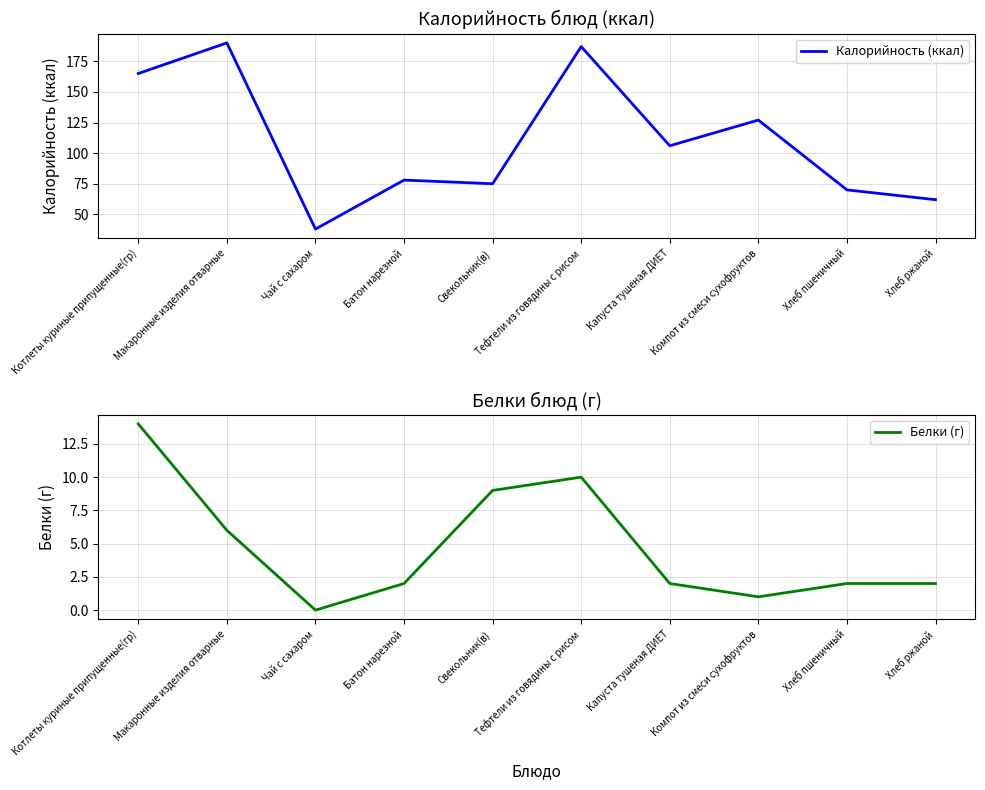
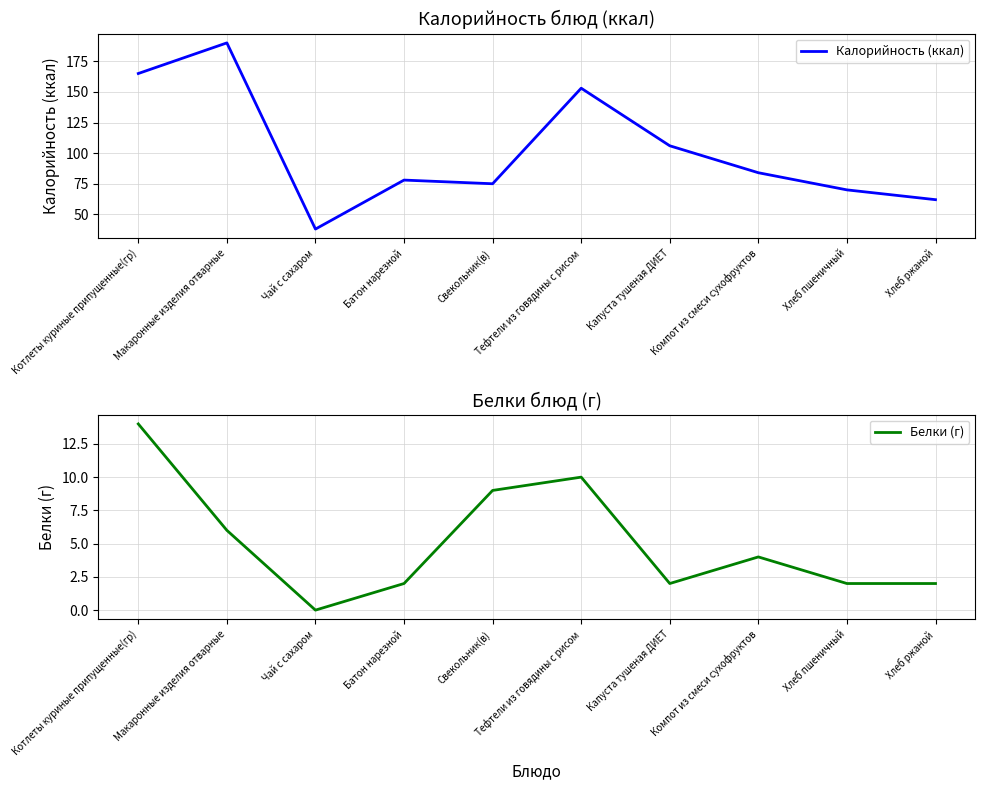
  {
    "Калорийность блюд (ккал)": {
      "Котлеты куриные припущенные(гр)": 165,
      "Макаронные изделия отварные": 190,
      "Чай с сахаром": 38,
      "Батон нарезной": 78,
      "Свекольник(в)": 75,
-     "Тефтели из говядины с рисом": 187,
+     "Тефтели из говядины с рисом": 153,
      "Капуста тушеная ДИЕТ": 106,
-     "Компот из смеси сухофруктов": 127,
+     "Компот из смеси сухофруктов": 84,
      "Хлеб пшеничный": 70,
      "Хлеб ржаной": 62
    },
    "Белки блюд (г)": {
      "Котлеты куриные припущенные(гр)": 14,
      "Макаронные изделия отварные": 6,
      "Чай с сахаром": 0,
      "Батон нарезной": 2,
      "Свекольник(в)": 9,
      "Тефтели из говядины с рисом": 10,
      "Капуста тушеная ДИЕТ": 2,
-     "Компот из смеси сухофруктов": 1,
+     "Компот из смеси сухофруктов": 4,
      "Хлеб пшеничный": 2,
      "Хлеб ржаной": 2
    }
  }
